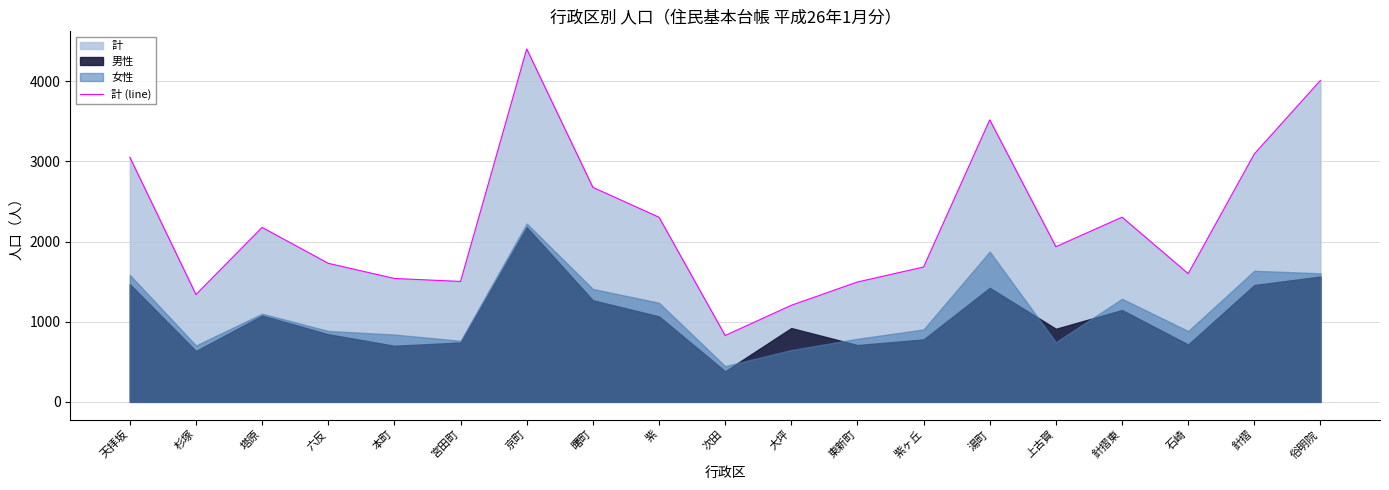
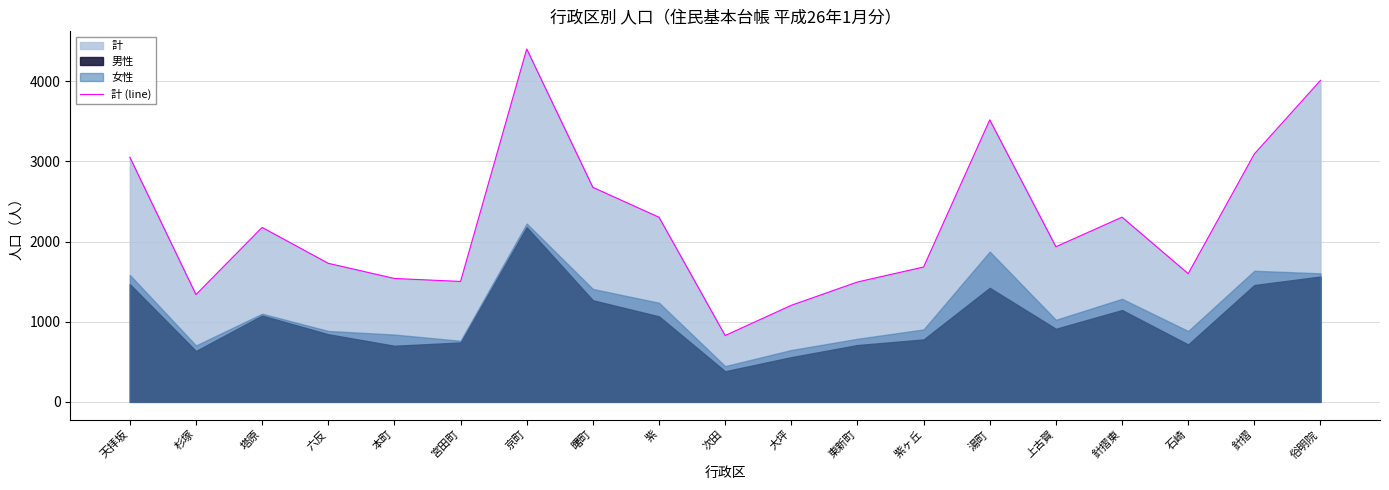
  {
    "計": {
      "天拝坂": 3100,
      "杉塚": 1300,
      "塔原": 2200,
      "六反": 1700,
      "本町": 1500,
      "宮田町": 1500,
      "京町": 4400,
      "曙町": 2700,
      "紫": 2300,
      "次田": 800,
      "大坪": 1200,
      "東新町": 1500,
      "紫ヶ丘": 1700,
      "湯町": 3500,
      "上古賀": 1900,
      "針摺東": 2300,
      "石崎": 1600,
      "針摺": 3100,
      "俗明院": 4000
    },
    "男性": {
      "天拝坂": 1500,
      "杉塚": 600,
      "六反": 800,
      "本町": 700,
      "京町": 2200,
      "曙町": 1300,
      "紫": 1100,
      "次田": 400,
-     "大坪": 900,
+     "大坪": 600,
      "東新町": 700,
      "紫ヶ丘": 800,
      "湯町": 1400,
      "上古賀": 900,
      "針摺東": 1100,
      "石崎": 700,
      "針摺": 1500,
      "俗明院": 1600
    },
    "女性": {
      "天拝坂": 1600,
      "杉塚": 700,
      "六反": 900,
      "本町": 800,
      "京町": 2200,
      "曙町": 1400,
      "紫": 1200,
      "次田": 400,
      "大坪": 600,
      "東新町": 800,
      "紫ヶ丘": 900,
      "湯町": 1900,
-     "上古賀": 700,
+     "上古賀": 1000,
      "針摺東": 1300,
      "石崎": 900,
      "針摺": 1600,
      "俗明院": 1600
    }
  }
